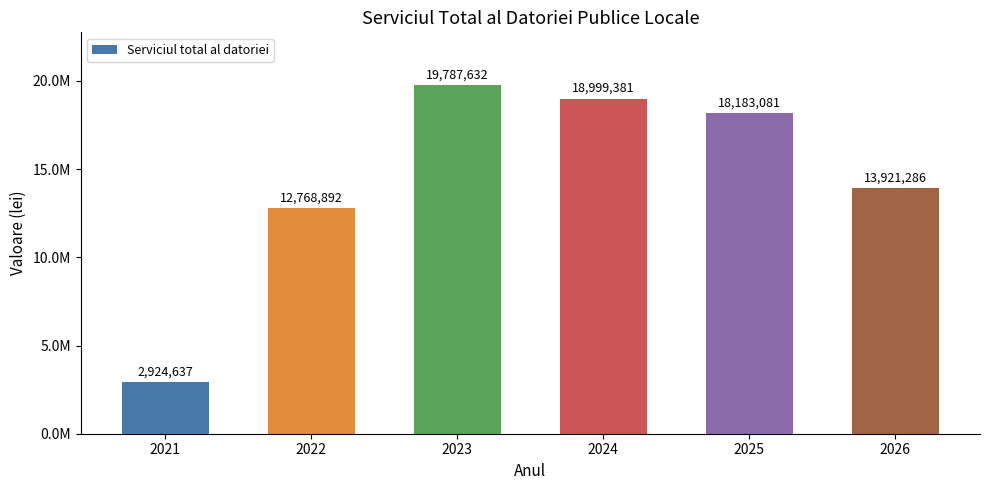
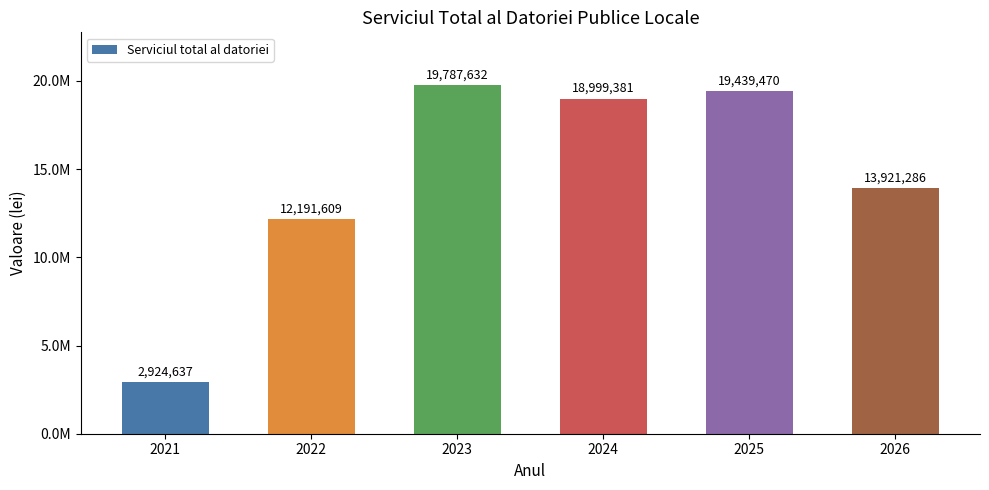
  {
    "2021": "2,924,637",
-   "2022": "12,768,892",
+   "2022": "12,191,609",
    "2023": "19,787,632",
    "2024": "18,999,381",
-   "2025": "18,183,081",
+   "2025": "19,439,470",
    "2026": "13,921,286"
  }
